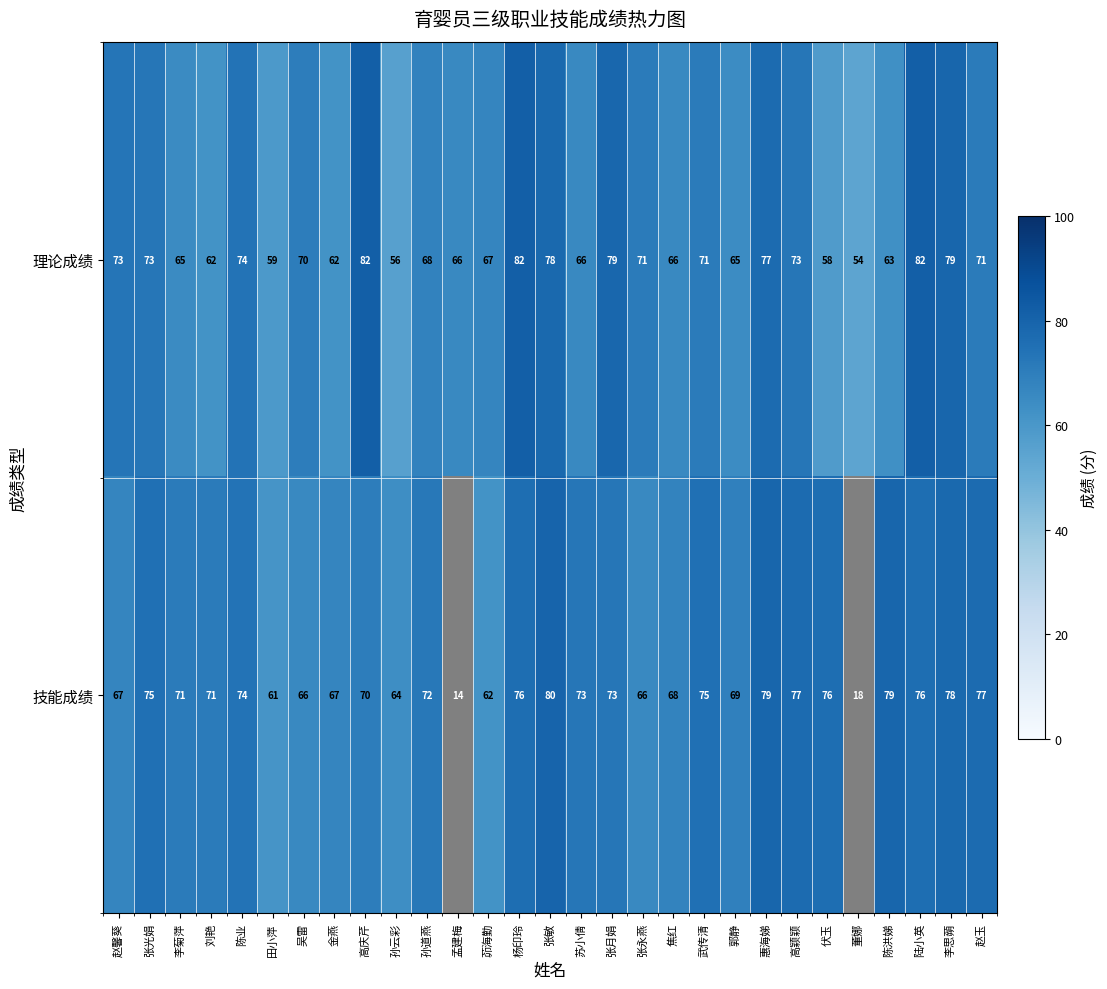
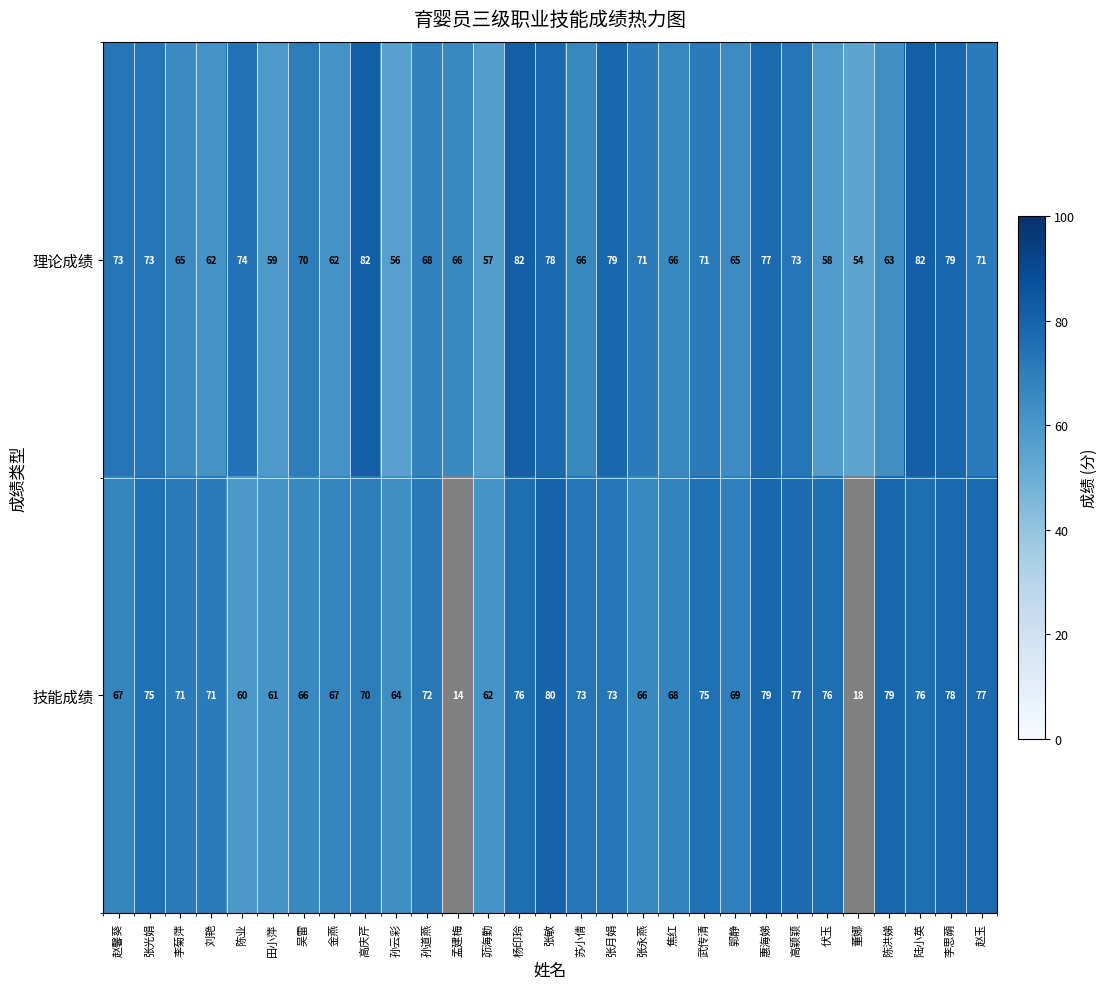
  {
    "理论成绩": {
      "赵馨葵": 73,
      "张光娟": 73,
      "李菊萍": 65,
      "刘艳": 62,
      "陈业": 74,
      "田小萍": 59,
      "吴雷": 70,
      "金燕": 62,
      "高庆芹": 82,
      "孙云彩": 56,
      "孙道燕": 68,
      "孟建梅": 66,
-     "茆海勤": 67,
+     "茆海勤": 57,
      "杨印玲": 82,
      "张敏": 78,
      "苏小倩": 66,
      "张月娟": 79,
      "张永燕": 71,
      "焦红": 66,
      "武传清": 71,
      "郭静": 65,
      "惠海娣": 77,
      "高颖颖": 73,
      "伏玉": 58,
      "董娜": 54,
      "陈洪娣": 63,
      "陆小英": 82,
      "李思蒴": 79,
      "赵玉": 71
    },
    "技能成绩": {
      "赵馨葵": 67,
      "张光娟": 75,
      "李菊萍": 71,
      "刘艳": 71,
-     "陈业": 74,
+     "陈业": 60,
      "田小萍": 61,
      "吴雷": 66,
      "金燕": 67,
      "高庆芹": 70,
      "孙云彩": 64,
      "孙道燕": 72,
      "茆海勤": 62,
      "杨印玲": 76,
      "张敏": 80,
      "苏小倩": 73,
      "张月娟": 73,
      "张永燕": 66,
      "焦红": 68,
      "武传清": 75,
      "郭静": 69,
      "惠海娣": 79,
      "高颖颖": 77,
      "伏玉": 76,
      "陈洪娣": 79,
      "陆小英": 76,
      "李思蒴": 78,
      "赵玉": 77
    }
  }
